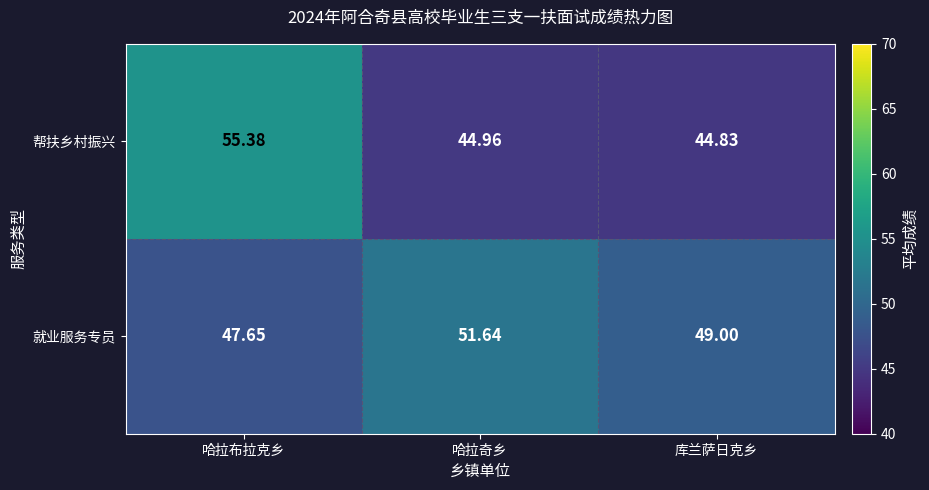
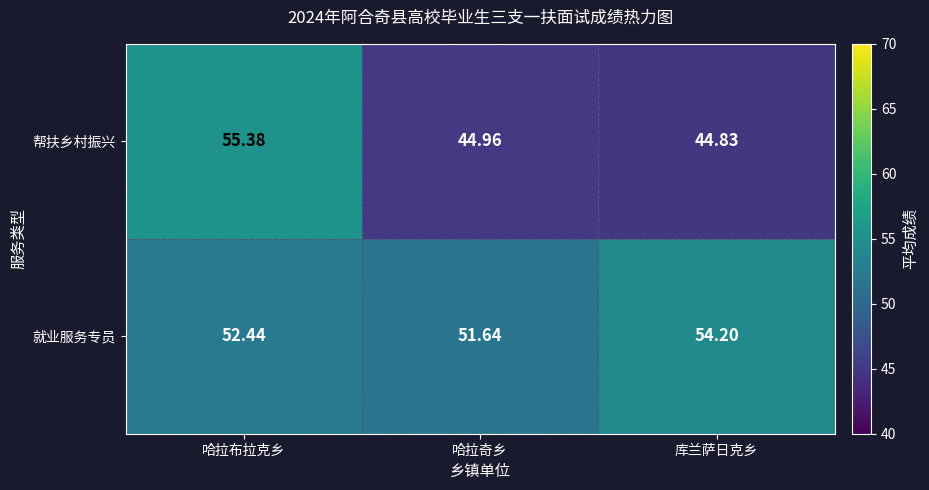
  {
    "帮扶乡村振兴": {
      "哈拉布拉克乡": 55.38,
      "哈拉奇乡": 44.96,
      "库兰萨日克乡": 44.83
    },
    "就业服务专员": {
-     "哈拉布拉克乡": 47.65,
+     "哈拉布拉克乡": 52.44,
      "哈拉奇乡": 51.64,
-     "库兰萨日克乡": 49.00
+     "库兰萨日克乡": 54.20
    }
  }
